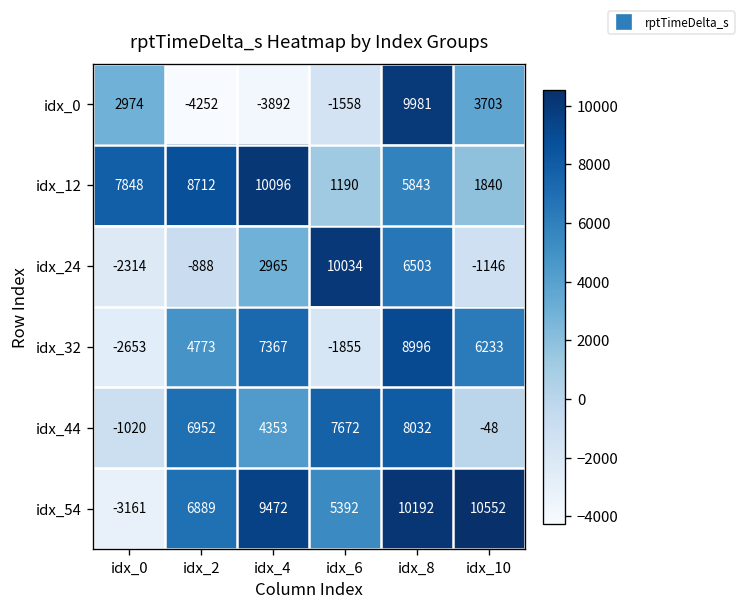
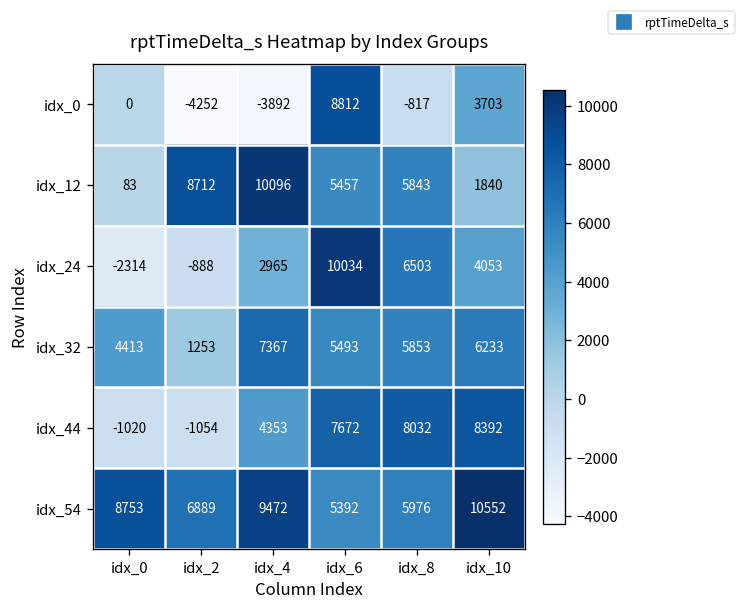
  {
    "idx_0": {
-     "idx_0": 2974,
+     "idx_0": 0,
      "idx_2": -4252,
      "idx_4": -3892,
-     "idx_6": -1558,
-     "idx_8": 9981,
+     "idx_6": 8812,
+     "idx_8": -817,
      "idx_10": 3703
    },
    "idx_12": {
-     "idx_0": 7848,
+     "idx_0": 83,
      "idx_2": 8712,
      "idx_4": 10096,
-     "idx_6": 1190,
+     "idx_6": 5457,
      "idx_8": 5843,
      "idx_10": 1840
    },
    "idx_24": {
      "idx_0": -2314,
      "idx_2": -888,
      "idx_4": 2965,
      "idx_6": 10034,
      "idx_8": 6503,
-     "idx_10": -1146
+     "idx_10": 4053
    },
    "idx_32": {
-     "idx_0": -2653,
-     "idx_2": 4773,
+     "idx_0": 4413,
+     "idx_2": 1253,
      "idx_4": 7367,
-     "idx_6": -1855,
-     "idx_8": 8996,
+     "idx_6": 5493,
+     "idx_8": 5853,
      "idx_10": 6233
    },
    "idx_44": {
      "idx_0": -1020,
-     "idx_2": 6952,
+     "idx_2": -1054,
      "idx_4": 4353,
      "idx_6": 7672,
      "idx_8": 8032,
-     "idx_10": -48
+     "idx_10": 8392
    },
    "idx_54": {
-     "idx_0": -3161,
+     "idx_0": 8753,
      "idx_2": 6889,
      "idx_4": 9472,
      "idx_6": 5392,
-     "idx_8": 10192,
+     "idx_8": 5976,
      "idx_10": 10552
    }
  }
